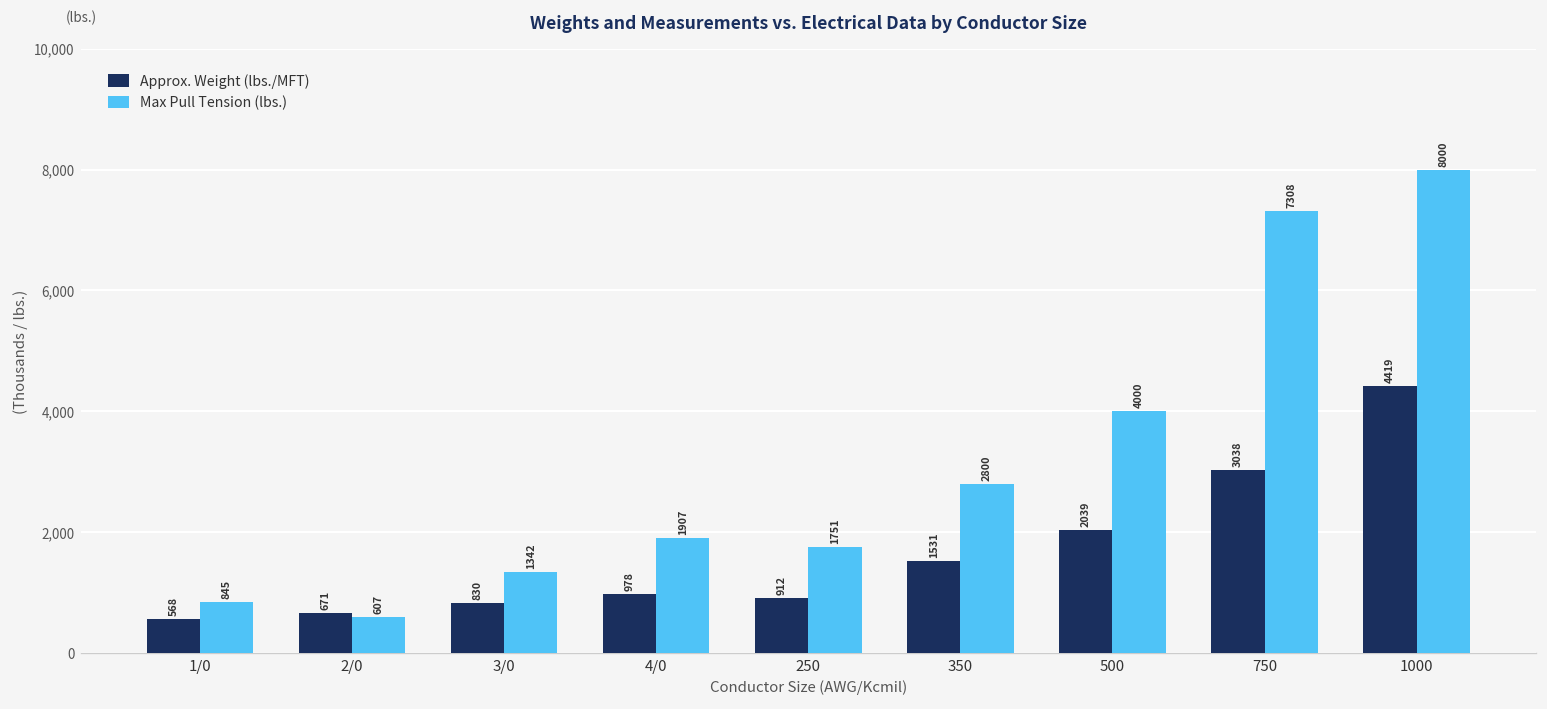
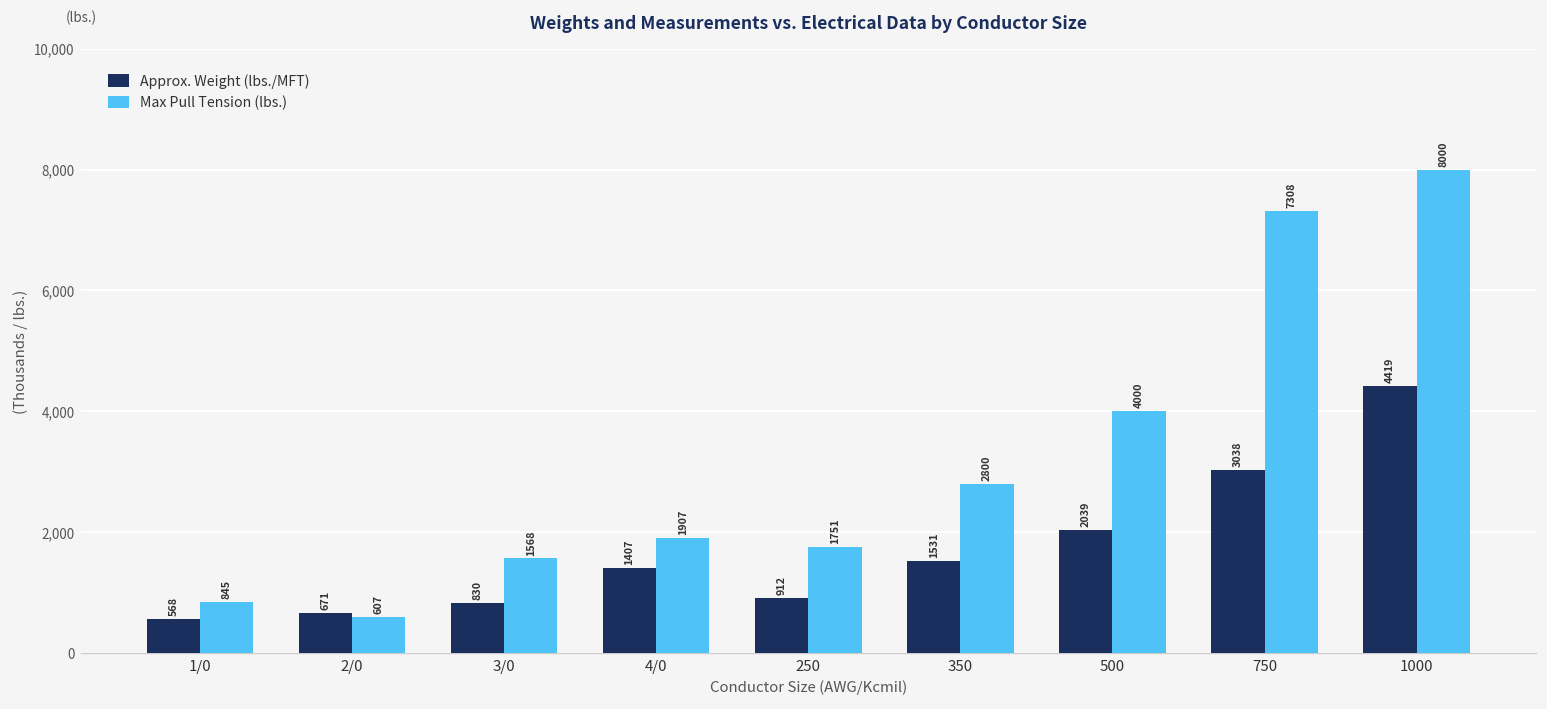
  {
    "Approx. Weight (lbs./MFT)": {
      "1/0": 568,
      "2/0": 671,
      "3/0": 830,
-     "4/0": 978,
+     "4/0": 1407,
      "250": 912,
      "350": 1531,
      "500": 2039,
      "750": 3038,
      "1000": 4419
    },
    "Max Pull Tension (lbs.)": {
      "1/0": 845,
      "2/0": 607,
-     "3/0": 1342,
+     "3/0": 1568,
      "4/0": 1907,
      "250": 1751,
      "350": 2800,
      "500": 4000,
      "750": 7308,
      "1000": 8000
    }
  }
